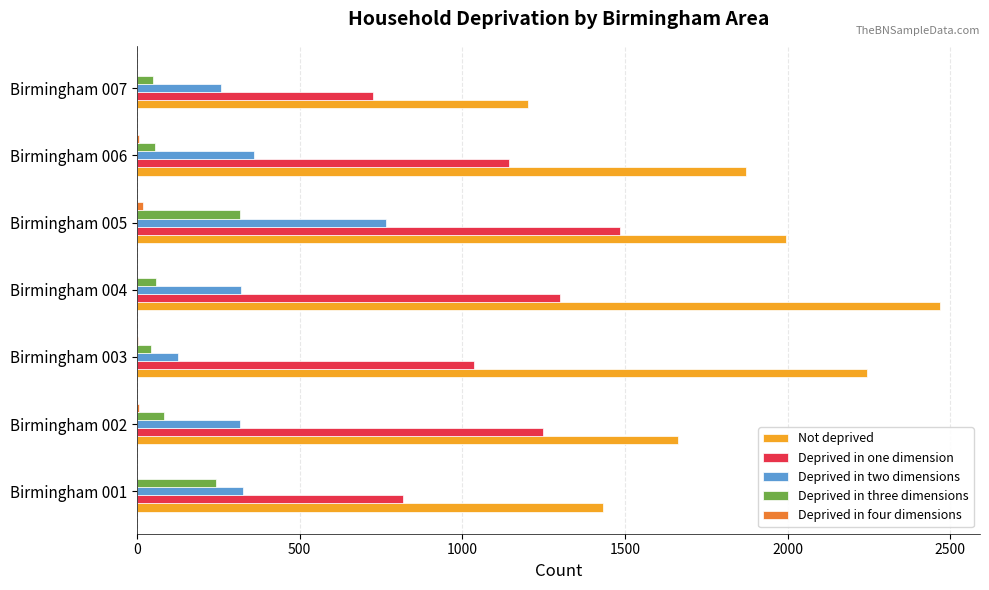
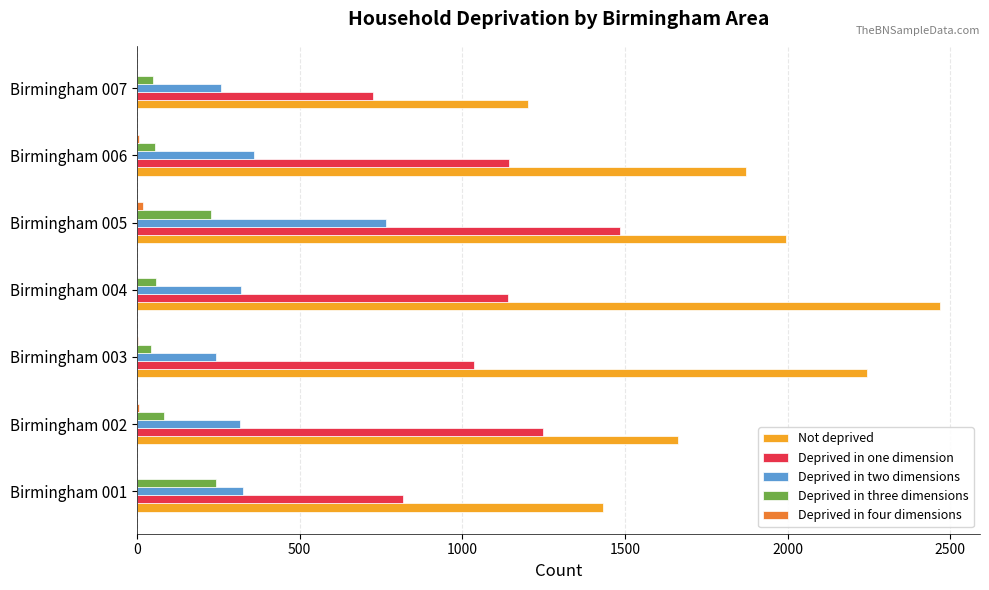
  {
    "Deprived in one dimension": {
      "Birmingham 007": 730,
      "Birmingham 006": 1140,
      "Birmingham 005": 1480,
-     "Birmingham 004": 1300,
+     "Birmingham 004": 1140,
      "Birmingham 003": 1040,
      "Birmingham 002": 1250,
      "Birmingham 001": 820
    },
    "Deprived in two dimensions": {
      "Birmingham 007": 260,
      "Birmingham 006": 360,
      "Birmingham 005": 770,
      "Birmingham 004": 320,
-     "Birmingham 003": 130,
+     "Birmingham 003": 240,
      "Birmingham 002": 320,
      "Birmingham 001": 330
    },
    "Deprived in three dimensions": {
      "Birmingham 007": 50,
      "Birmingham 006": 50,
-     "Birmingham 005": 320,
+     "Birmingham 005": 230,
      "Birmingham 004": 60,
      "Birmingham 003": 40,
      "Birmingham 002": 80,
      "Birmingham 001": 240
    }
  }
